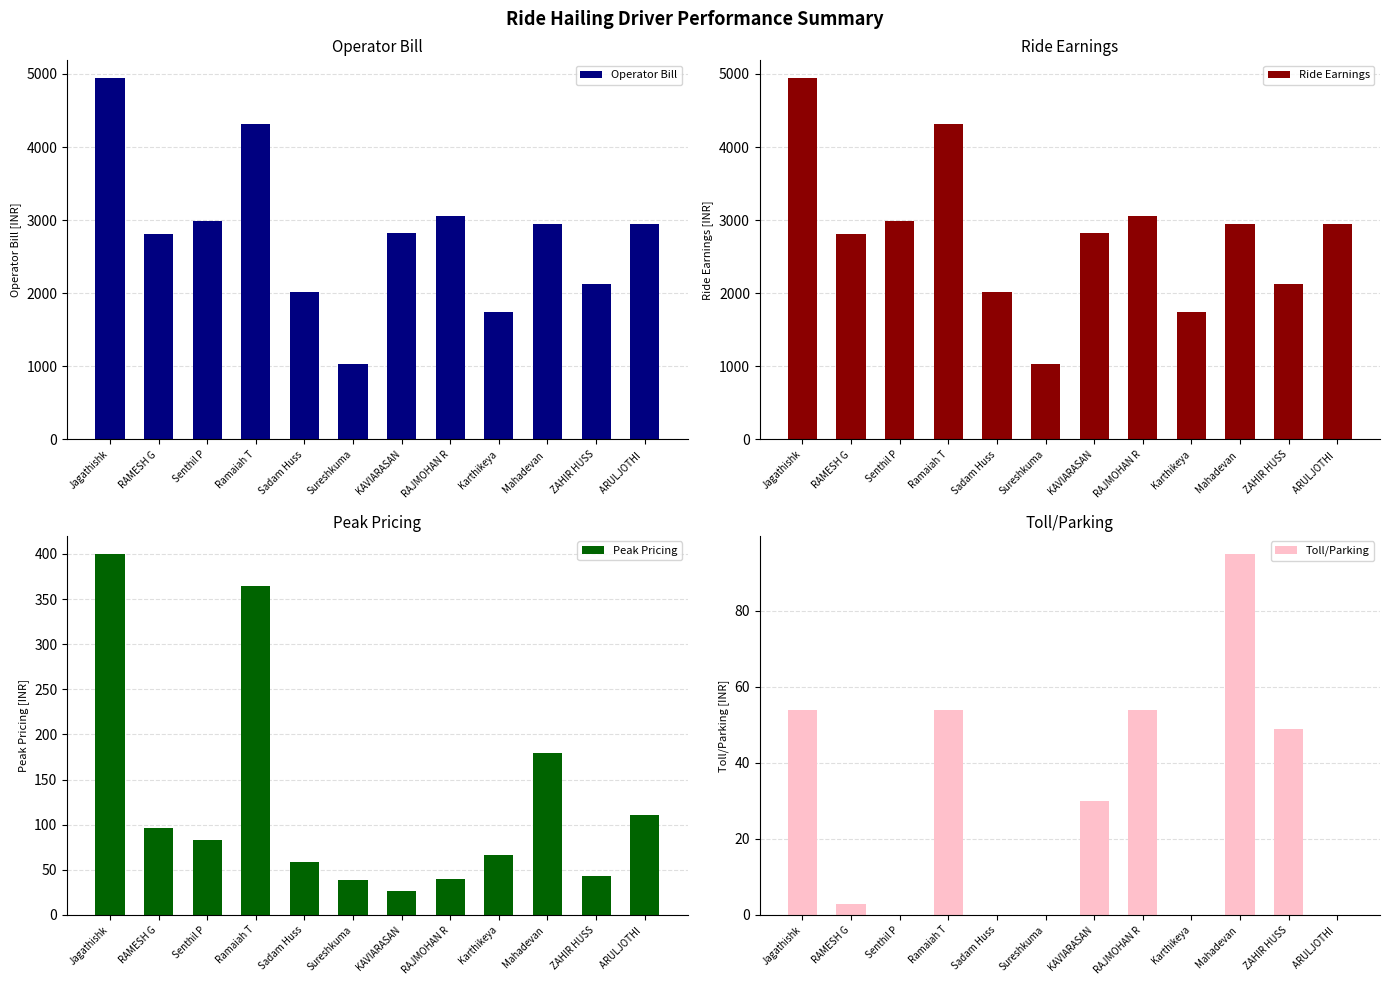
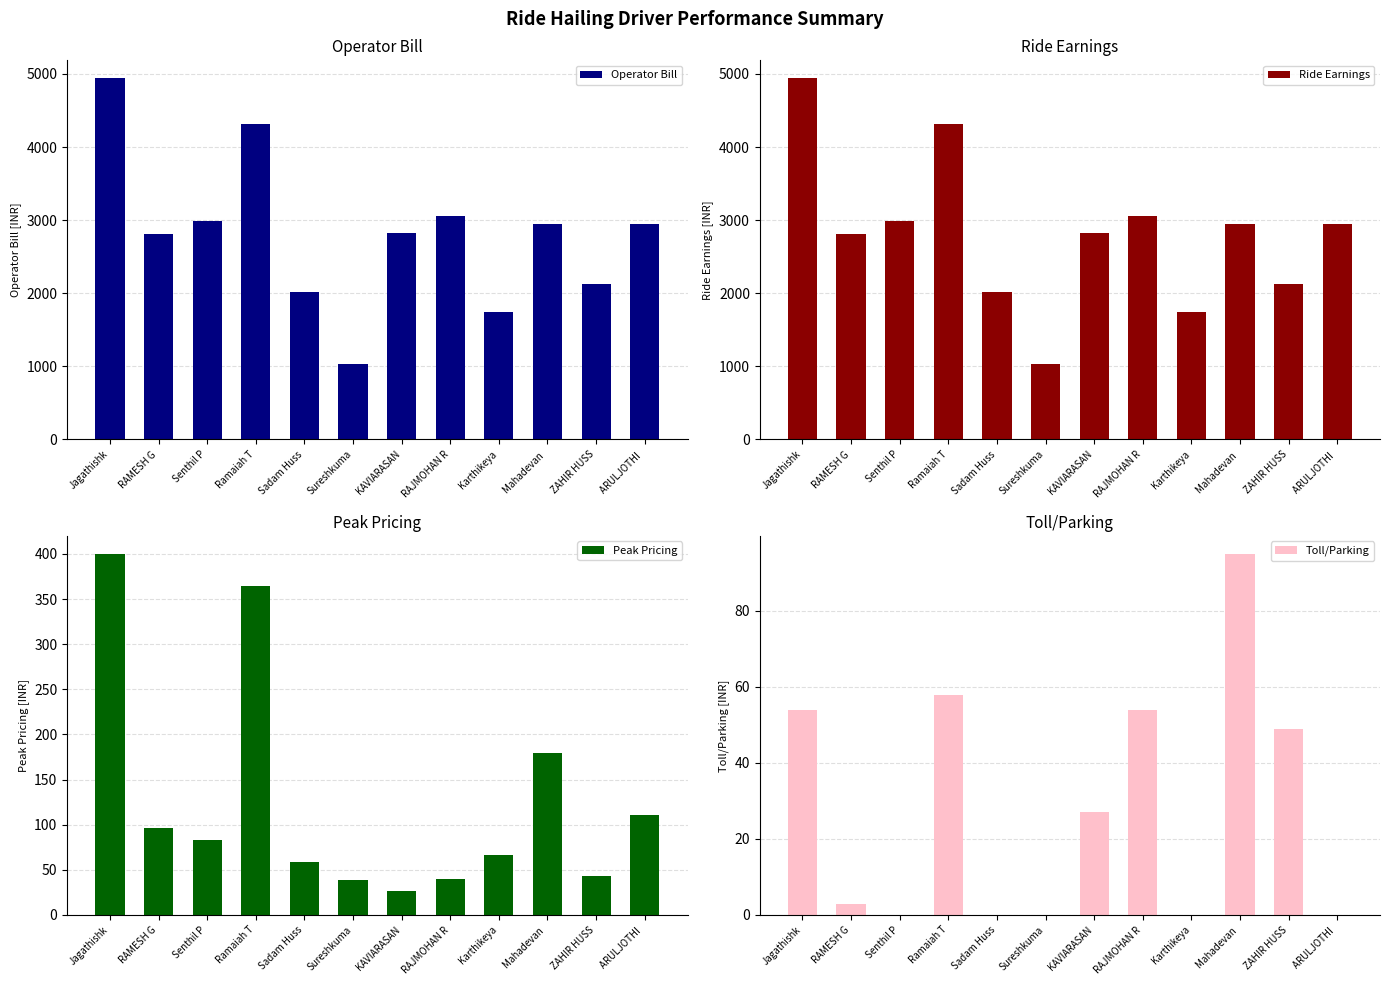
  {
    "Operator Bill": {
      "Jagathishk": 4900,
      "RAMESH G": 2800,
      "Senthil P": 3000,
      "Ramaiah T": 4300,
      "Sadam Huss": 2000,
      "Sureshkuma": 1000,
      "KAVIARASAN": 2800,
      "RAJMOHAN R": 3100,
      "Karthikeya": 1700,
      "Mahadevan": 3000,
      "ZAHIR HUSS": 2100,
      "ARULJOTHI": 2900
    },
    "Ride Earnings": {
      "Jagathishk": 4900,
      "RAMESH G": 2800,
      "Senthil P": 3000,
      "Ramaiah T": 4300,
      "Sadam Huss": 2000,
      "Sureshkuma": 1000,
      "KAVIARASAN": 2800,
      "RAJMOHAN R": 3100,
      "Karthikeya": 1700,
      "Mahadevan": 3000,
      "ZAHIR HUSS": 2100,
      "ARULJOTHI": 2900
    },
    "Peak Pricing": {
      "Jagathishk": 400,
      "RAMESH G": 100,
      "Senthil P": 80,
      "Ramaiah T": 360,
      "Sadam Huss": 60,
      "Sureshkuma": 40,
      "KAVIARASAN": 30,
      "RAJMOHAN R": 40,
      "Karthikeya": 70,
      "Mahadevan": 180,
      "ZAHIR HUSS": 40,
      "ARULJOTHI": 110
    },
    "Toll/Parking": {
      "Jagathishk": 54,
      "RAMESH G": 3,
      "Senthil P": 0,
-     "Ramaiah T": 54,
+     "Ramaiah T": 58,
      "Sadam Huss": 0,
      "Sureshkuma": 0,
-     "KAVIARASAN": 30,
+     "KAVIARASAN": 27,
      "RAJMOHAN R": 54,
      "Karthikeya": 0,
      "Mahadevan": 95,
      "ZAHIR HUSS": 49,
      "ARULJOTHI": 0
    }
  }
